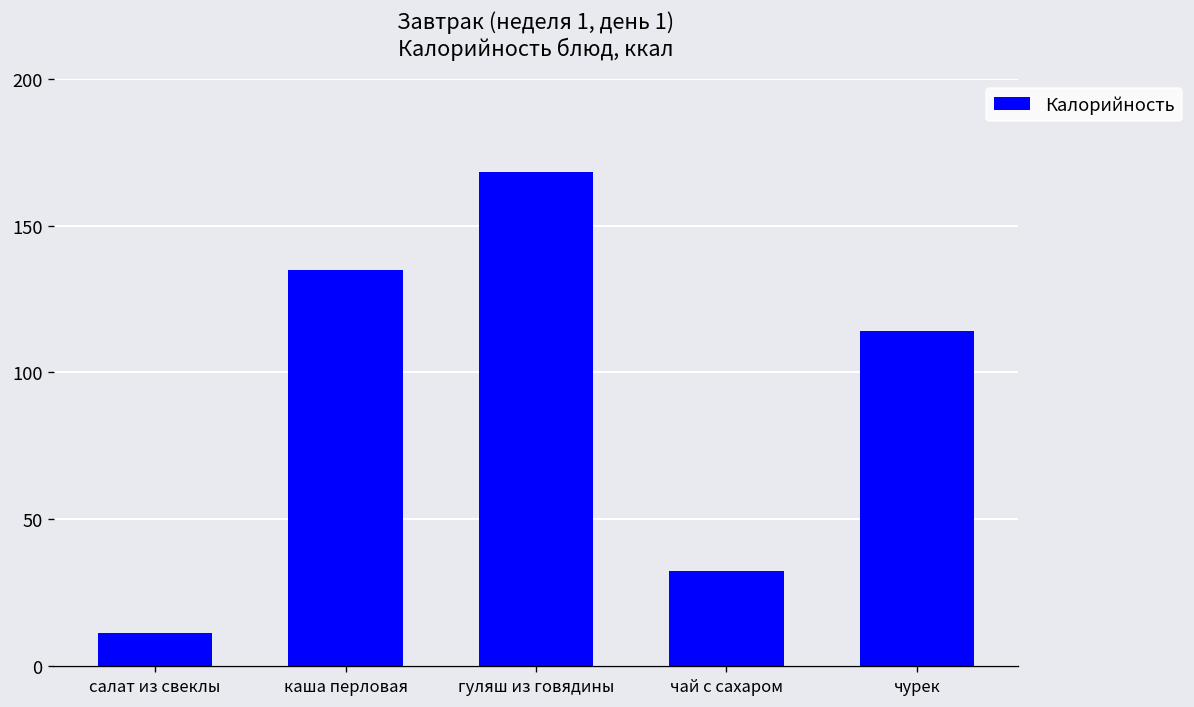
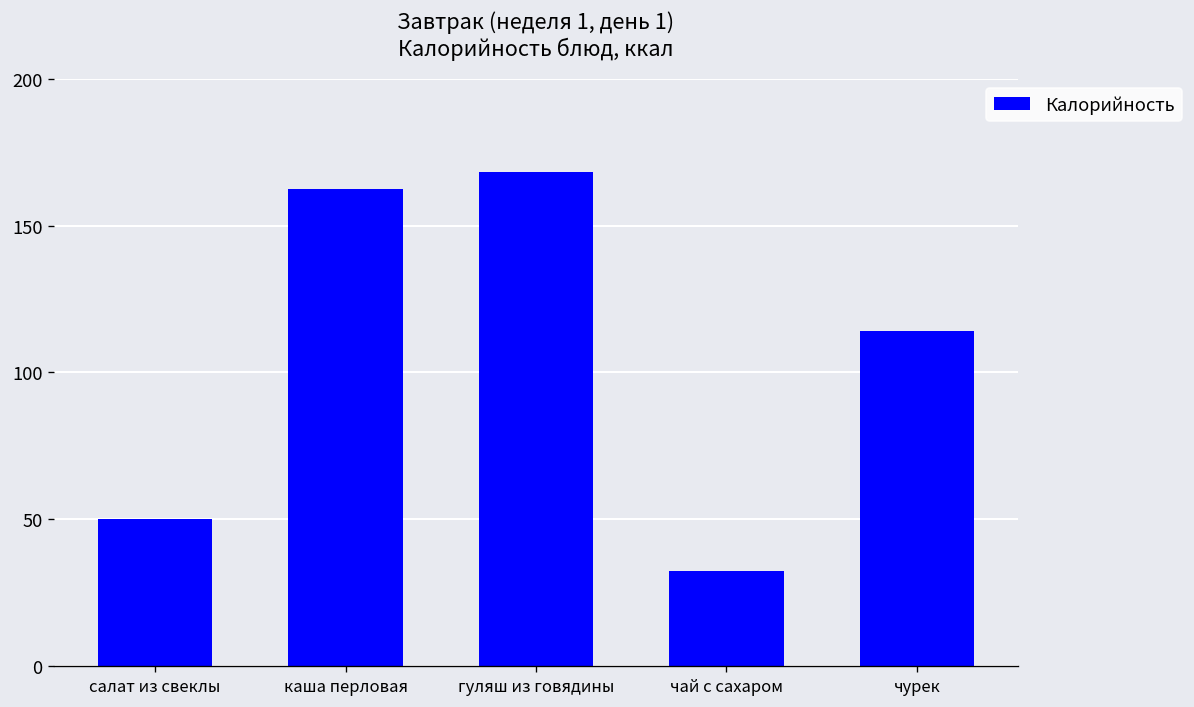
  {
-   "салат из свеклы": 11,
-   "каша перловая": 135,
+   "салат из свеклы": 50,
+   "каша перловая": 162,
    "гуляш из говядины": 168,
    "чай с сахаром": 33,
    "чурек": 114
  }
